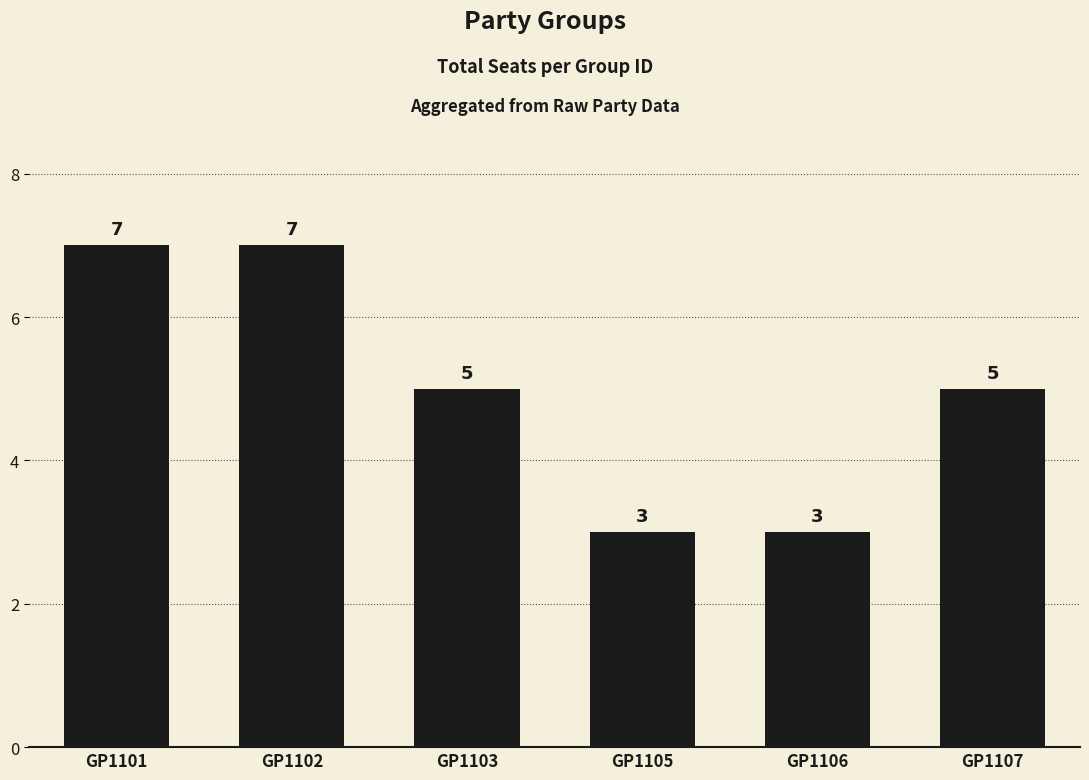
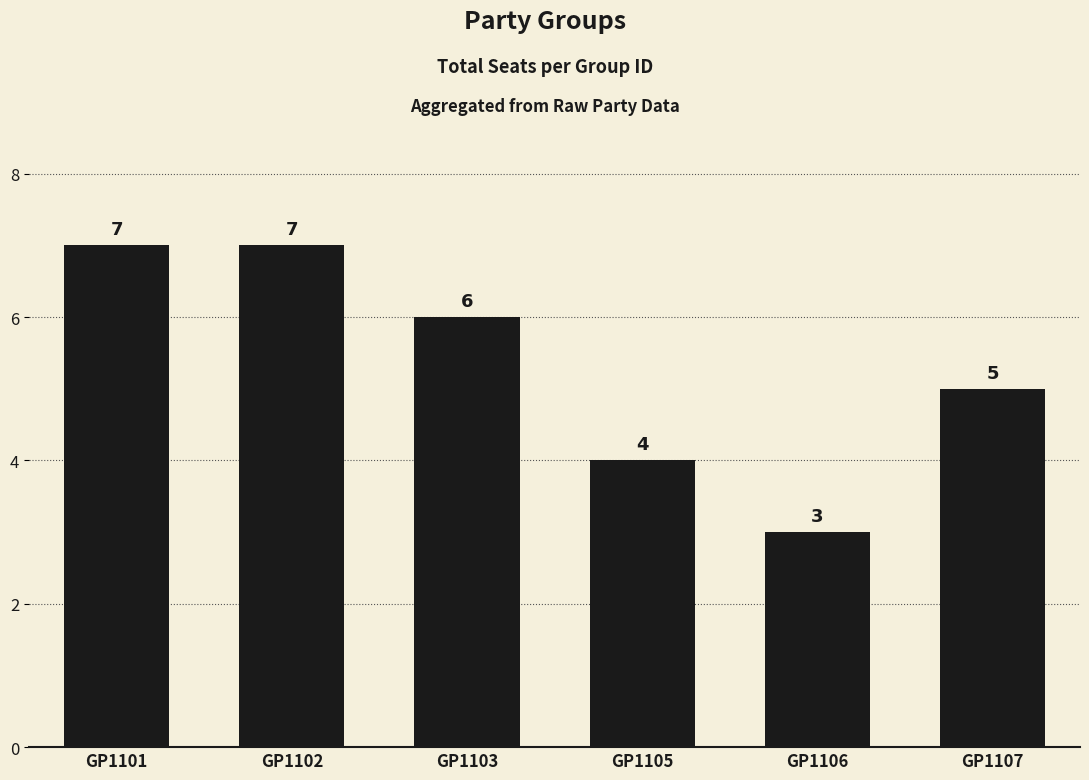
  {
    "GP1101": 7,
    "GP1102": 7,
-   "GP1103": 5,
-   "GP1105": 3,
+   "GP1103": 6,
+   "GP1105": 4,
    "GP1106": 3,
    "GP1107": 5
  }
